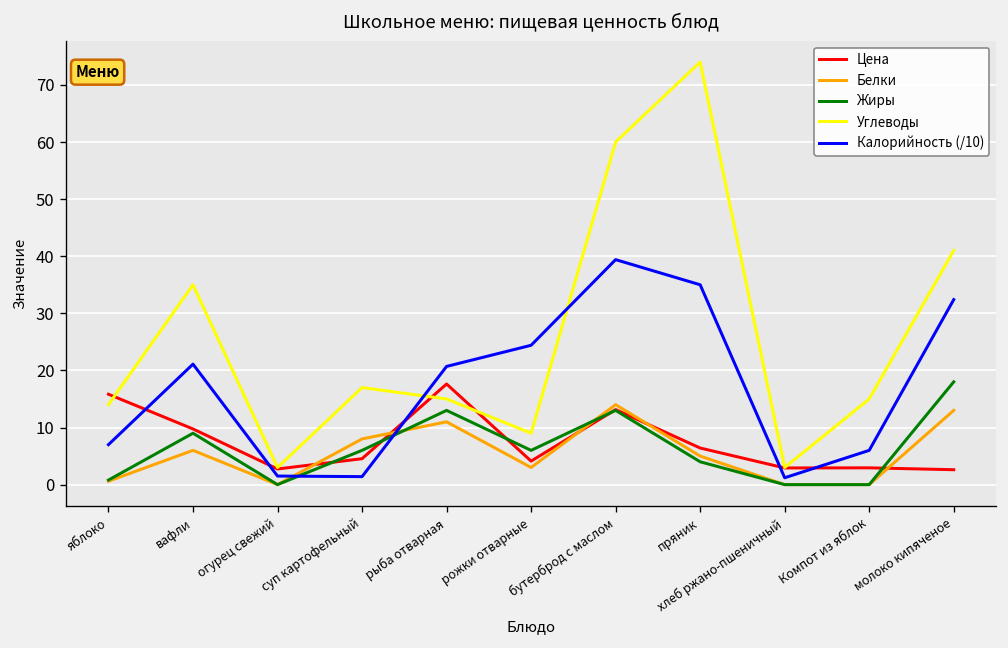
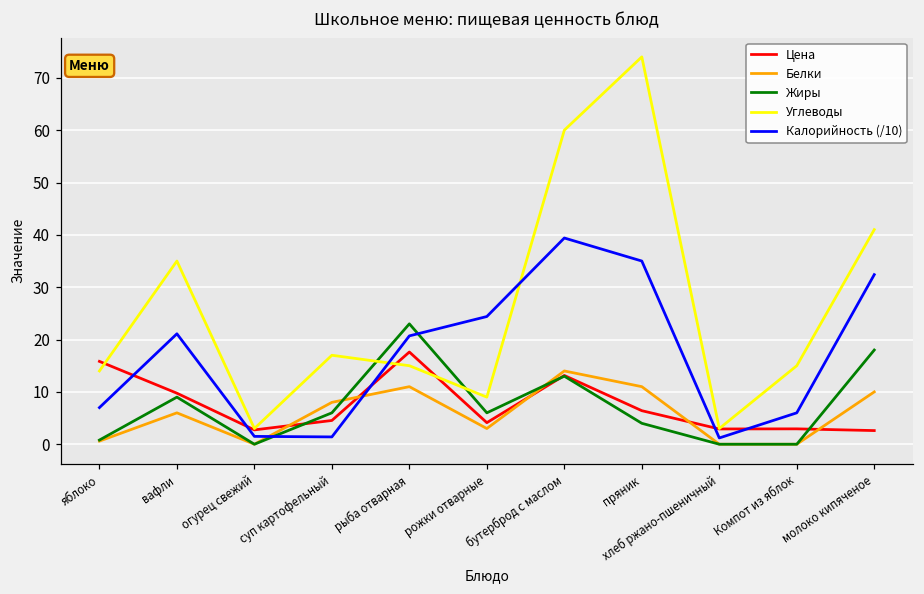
  {
    "Цена": {
      "яблоко": 16,
      "вафли": 10,
      "суп картофельный": 5,
      "рыба отварная": 18,
      "рожки отварные": 4,
      "пряник": 6,
      "Компот из яблок": 3,
      "молоко кипяченое": 3
    },
    "Белки": {
      "вафли": 6,
      "суп картофельный": 8,
      "рыба отварная": 11,
      "рожки отварные": 3,
      "бутерброд с маслом": 14,
-     "пряник": 5,
-     "молоко кипяченое": 13
+     "пряник": 11,
+     "молоко кипяченое": 10
    },
    "Жиры": {
      "вафли": 9,
      "суп картофельный": 6,
-     "рыба отварная": 13,
+     "рыба отварная": 23,
      "рожки отварные": 6,
      "пряник": 4,
      "молоко кипяченое": 18
    },
    "Углеводы": {
      "яблоко": 14,
      "вафли": 35,
      "суп картофельный": 17,
      "рыба отварная": 15,
      "рожки отварные": 9,
      "бутерброд с маслом": 60,
      "пряник": 74,
      "Компот из яблок": 15,
      "молоко кипяченое": 41
    },
    "Калорийность (/10)": {
      "яблоко": 7,
      "вафли": 21,
      "огурец свежий": 2,
      "суп картофельный": 1,
      "рыба отварная": 21,
      "рожки отварные": 24,
      "бутерброд с маслом": 39,
      "пряник": 35,
      "хлеб ржано-пшеничный": 1,
      "Компот из яблок": 6,
      "молоко кипяченое": 32
    }
  }
